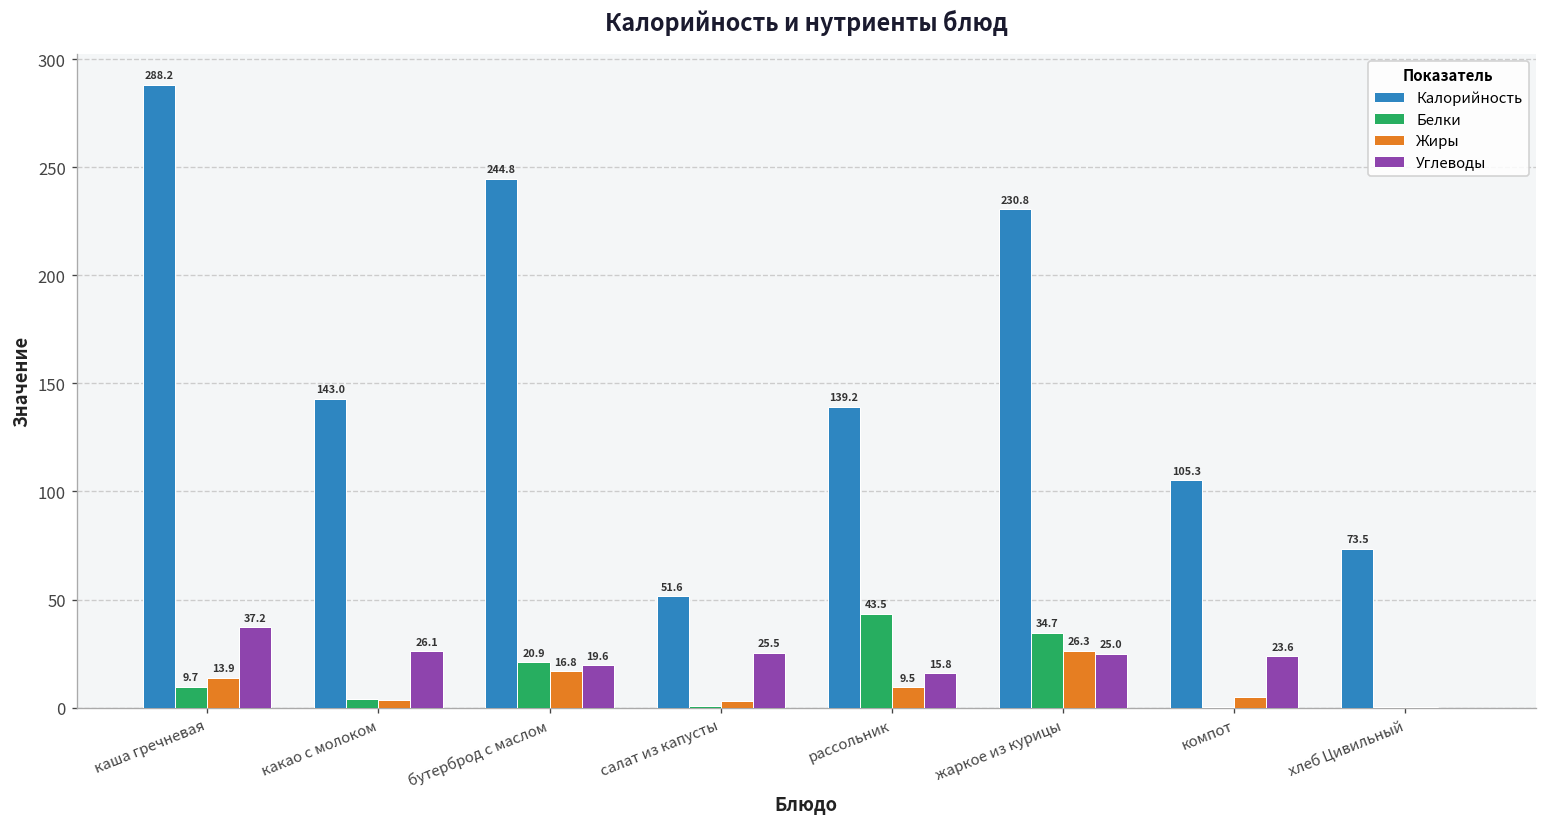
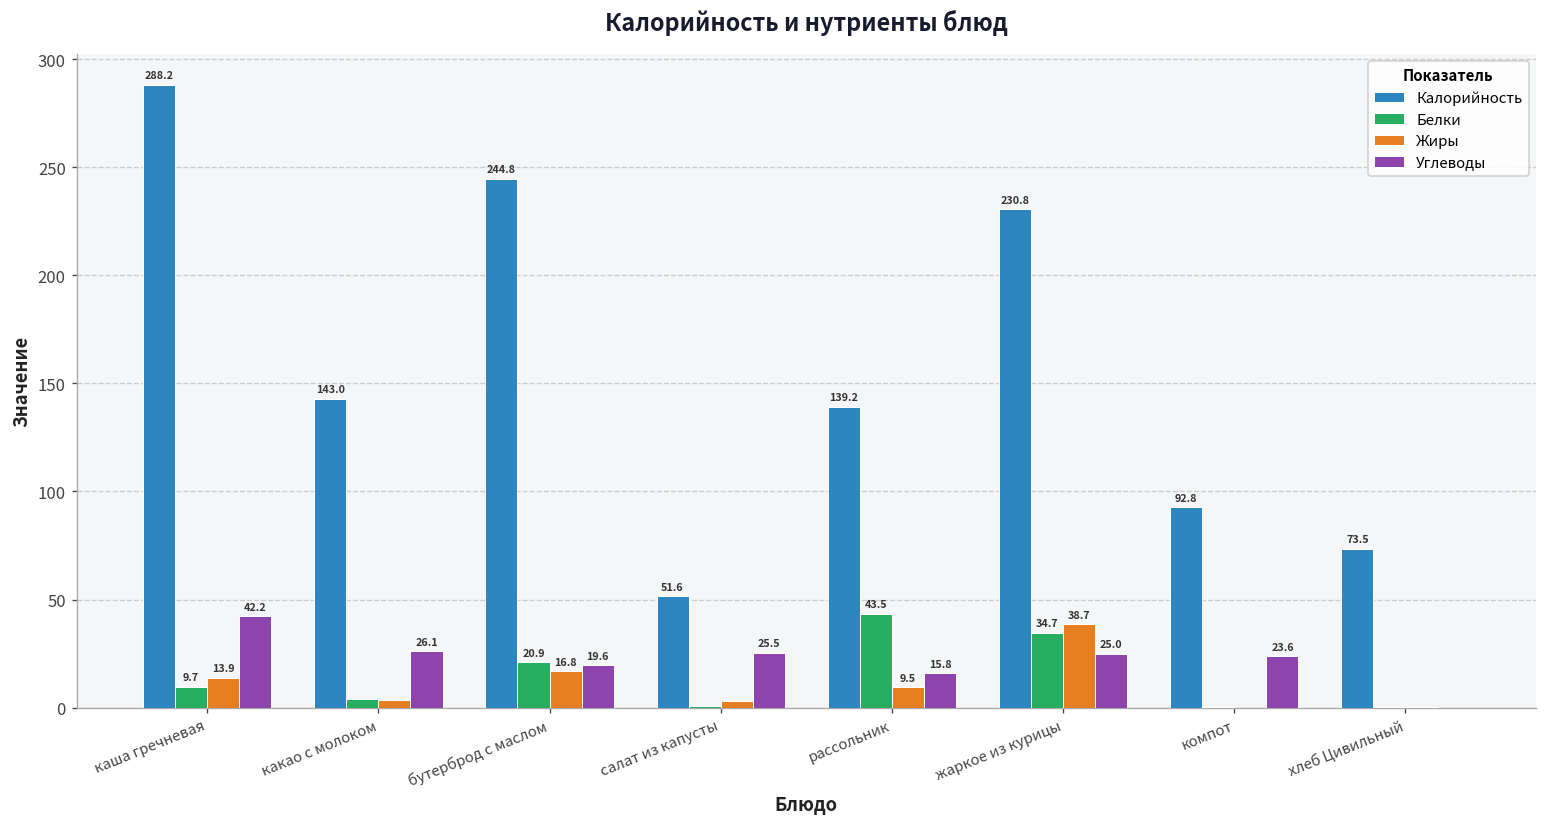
  {
    "Калорийность": {
      "каша гречневая": 288.2,
      "какао с молоком": 143.0,
      "бутерброд с маслом": 244.8,
      "салат из капусты": 51.6,
      "рассольник": 139.2,
      "жаркое из курицы": 230.8,
-     "компот": 105.3,
+     "компот": 92.8,
      "хлеб Цивильный": 73.5
    },
    "Белки": {
      "каша гречневая": 9.7,
      "бутерброд с маслом": 20.9,
      "рассольник": 43.5,
      "жаркое из курицы": 34.7
    },
    "Жиры": {
      "каша гречневая": 13.9,
      "бутерброд с маслом": 16.8,
      "рассольник": 9.5,
-     "жаркое из курицы": 26.3,
-     "компот": 5
+     "жаркое из курицы": 38.7,
+     "компот": 0
    },
    "Углеводы": {
-     "каша гречневая": 37.2,
+     "каша гречневая": 42.2,
      "какао с молоком": 26.1,
      "бутерброд с маслом": 19.6,
      "салат из капусты": 25.5,
      "рассольник": 15.8,
      "жаркое из курицы": 25.0,
      "компот": 23.6
    }
  }
